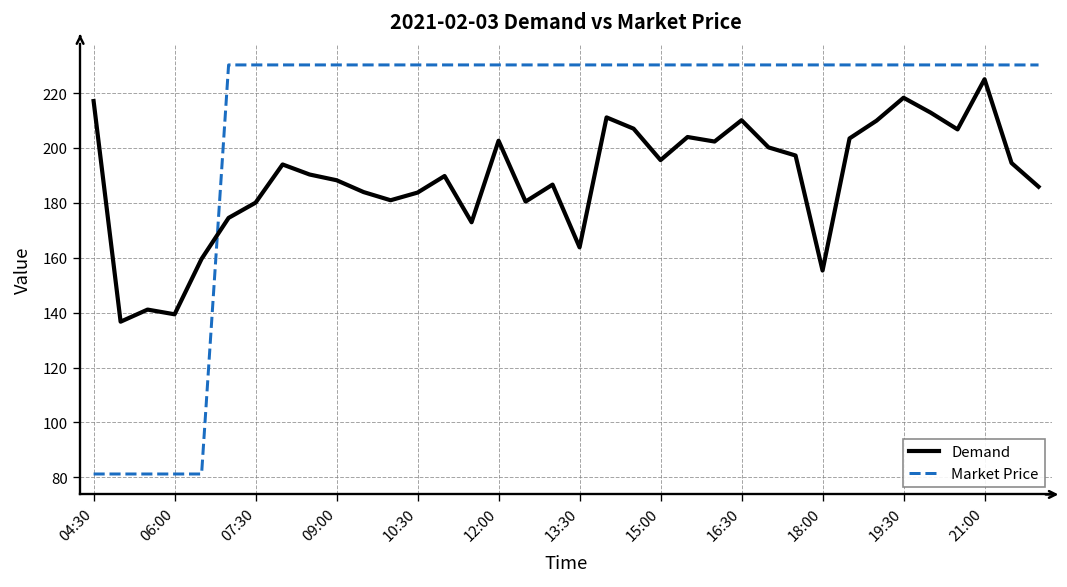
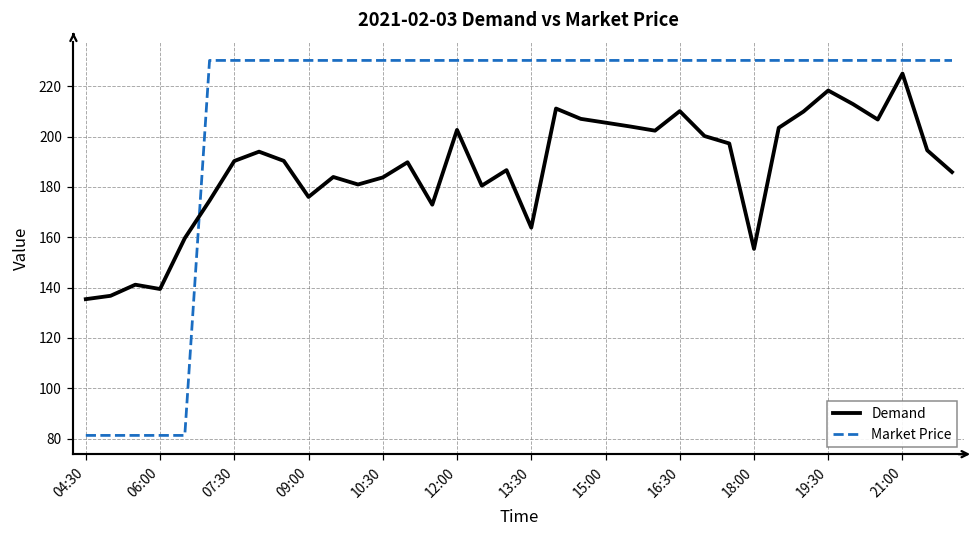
  {
    "Demand": {
-     "04:30": 217,
+     "04:30": 135,
      "06:00": 139,
-     "07:30": 180,
-     "09:00": 188,
+     "07:30": 190,
+     "09:00": 176,
      "10:30": 184,
      "12:00": 203,
      "13:30": 164,
-     "15:00": 196,
+     "15:00": 206,
      "16:30": 210,
      "18:00": 155,
      "19:30": 218,
      "21:00": 225
    },
    "Market Price": {
      "04:30": 81,
      "06:00": 81,
      "07:30": 230,
      "09:00": 230,
      "10:30": 230,
      "12:00": 230,
      "13:30": 230,
      "15:00": 230,
      "16:30": 230,
      "18:00": 230,
      "19:30": 230,
      "21:00": 230
    }
  }
